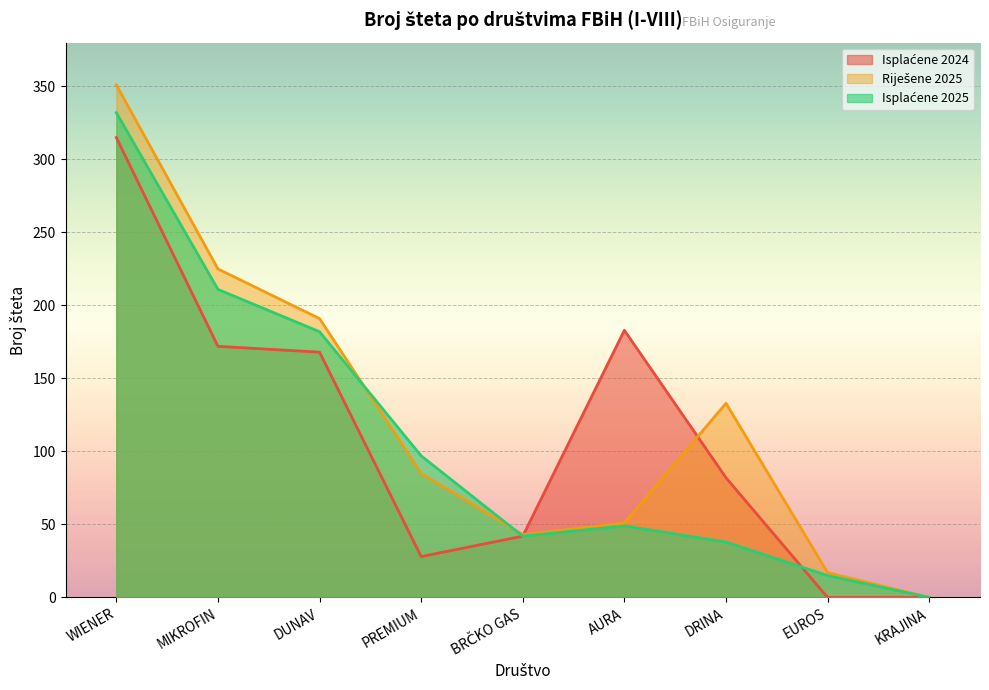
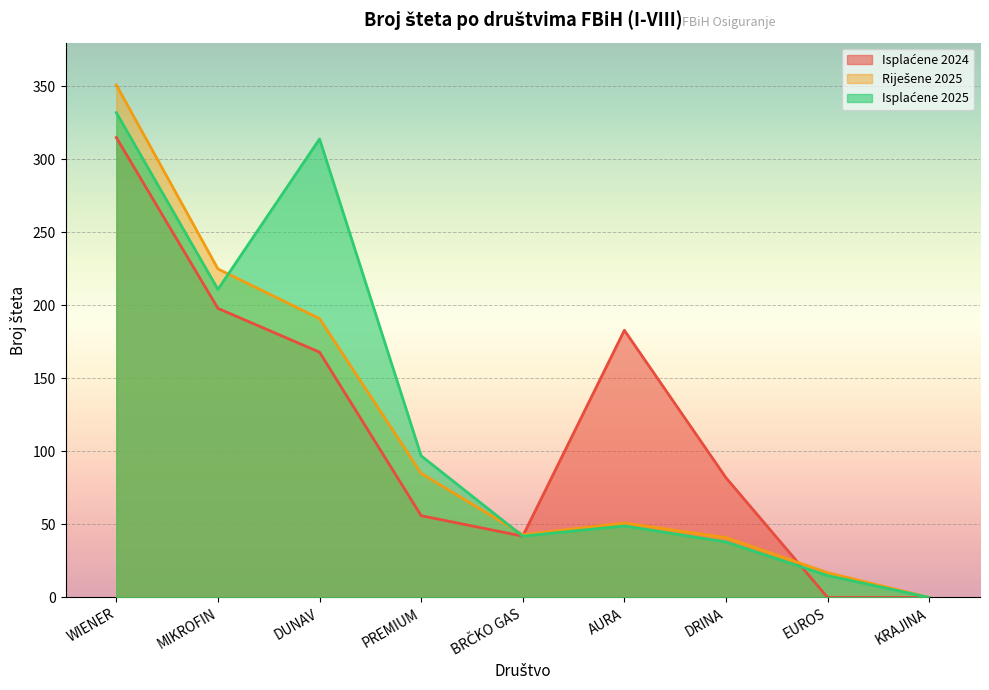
  {
    "Isplaćene 2024": {
      "WIENER": 315,
-     "MIKROFIN": 172,
+     "MIKROFIN": 198,
      "DUNAV": 168,
-     "PREMIUM": 28,
+     "PREMIUM": 56,
      "AURA": 183,
      "DRINA": 82,
      "EUROS": 0
    },
    "Riješene 2025": {
      "WIENER": 351,
      "MIKROFIN": 225,
      "DUNAV": 191,
      "PREMIUM": 85,
      "AURA": 51,
-     "DRINA": 133,
+     "DRINA": 41,
      "EUROS": 17
    },
    "Isplaćene 2025": {
      "WIENER": 332,
      "MIKROFIN": 211,
-     "DUNAV": 182,
+     "DUNAV": 314,
      "PREMIUM": 97,
      "AURA": 49,
      "DRINA": 38,
      "EUROS": 15
    }
  }
